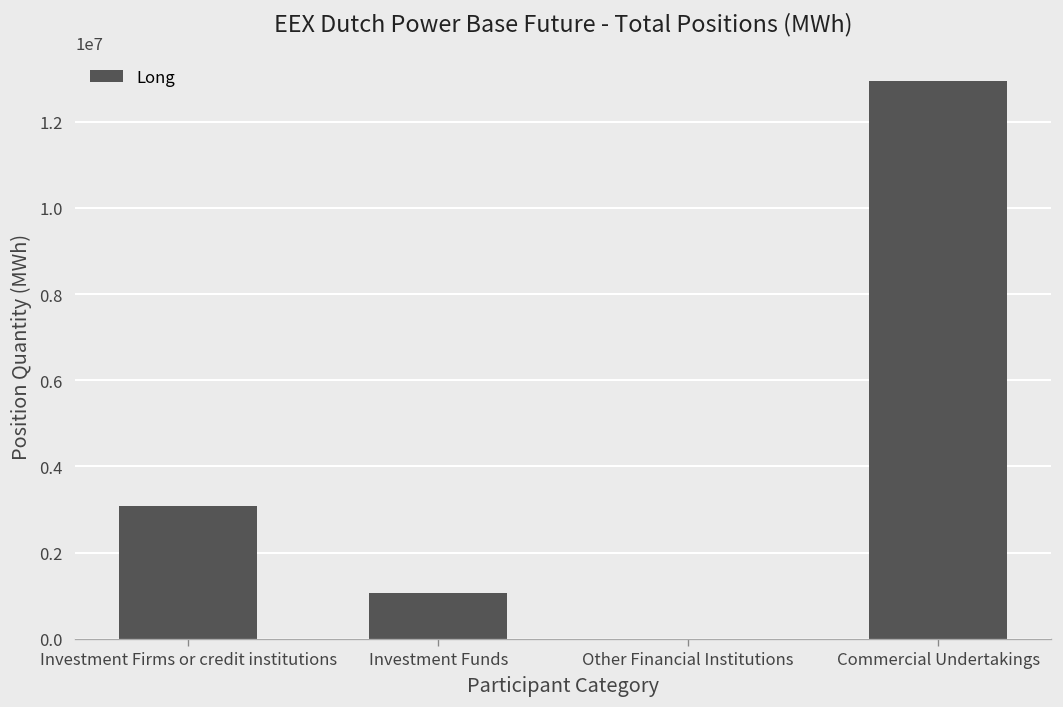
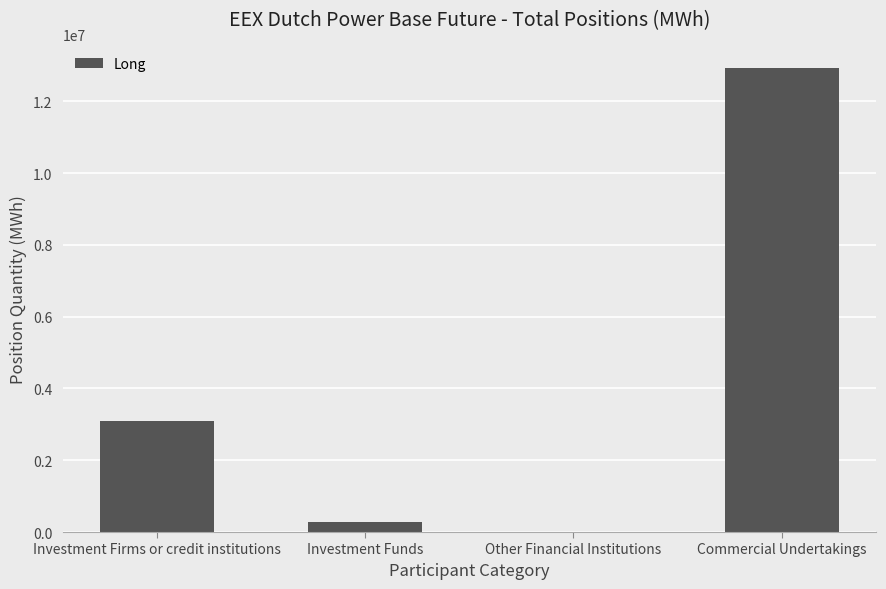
  {
    "Investment Firms or credit institutions": 3100000,
-   "Investment Funds": 1100000,
+   "Investment Funds": 300000,
    "Other Financial Institutions": 0,
    "Commercial Undertakings": 12900000
  }
